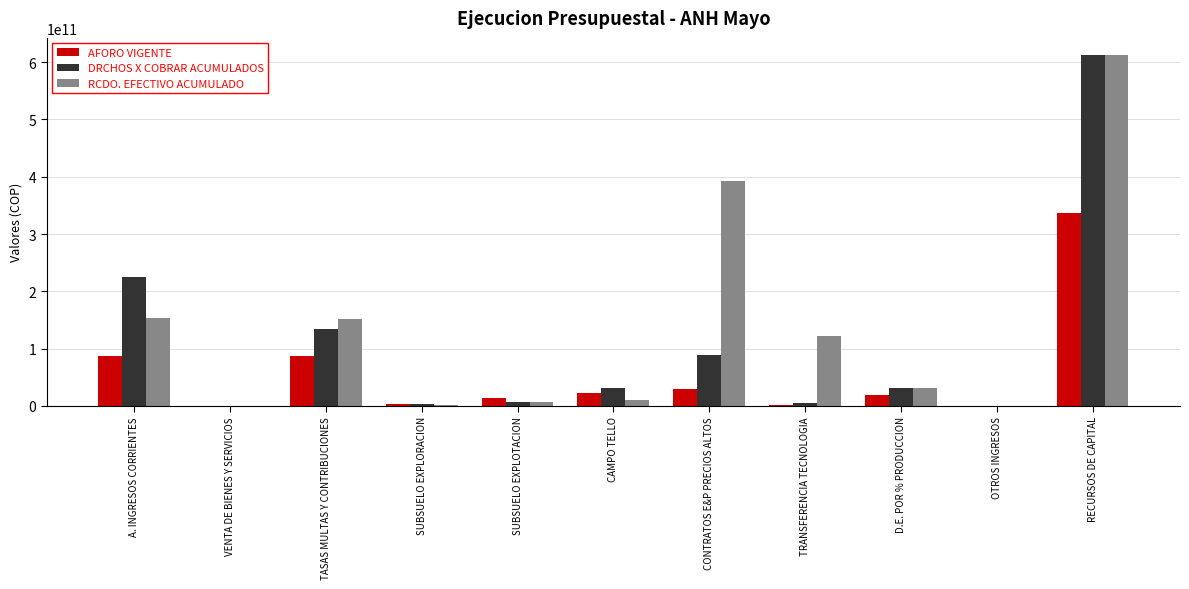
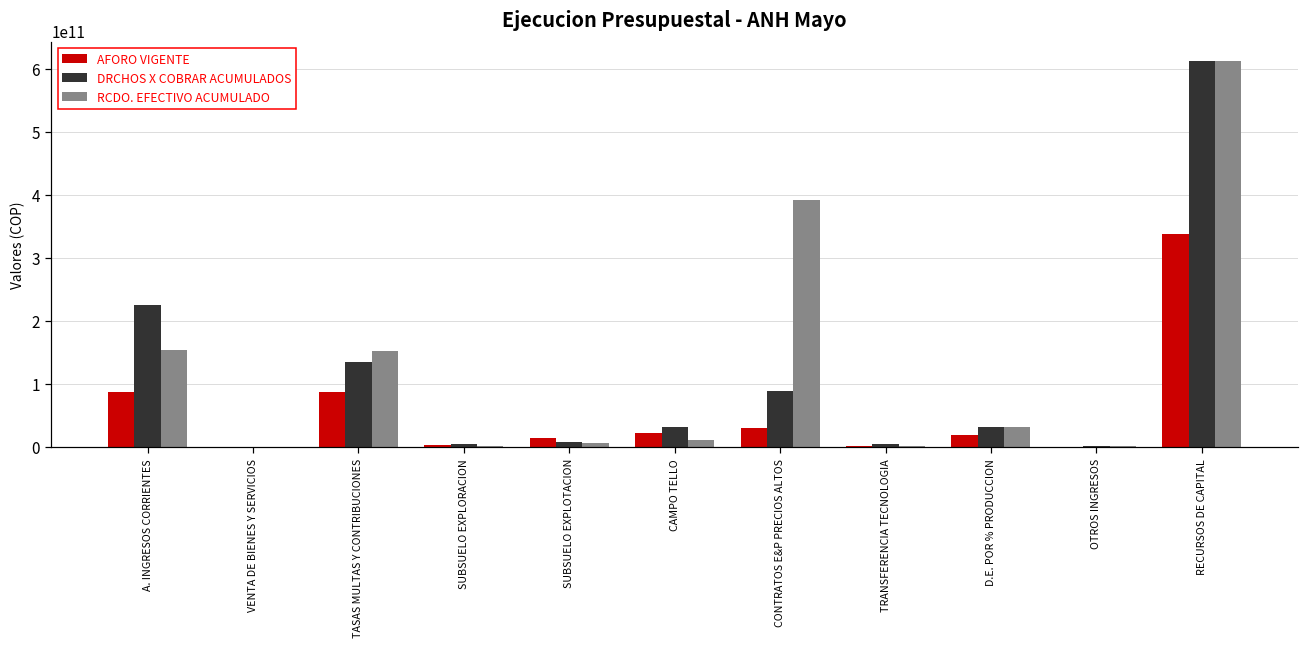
  {
    "AFORO VIGENTE": {
      "A. INGRESOS CORRIENTES": 90000000000,
      "VENTA DE BIENES Y SERVICIOS": 0,
      "TASAS MULTAS Y CONTRIBUCIONES": 90000000000,
      "SUBSUELO EXPLOTACION": 10000000000,
      "CAMPO TELLO": 20000000000,
      "CONTRATOS E&P PRECIOS ALTOS": 30000000000,
      "D.E. POR % PRODUCCION": 20000000000,
      "OTROS INGRESOS": 0,
      "RECURSOS DE CAPITAL": 340000000000
    },
    "DRCHOS X COBRAR ACUMULADOS": {
      "A. INGRESOS CORRIENTES": 220000000000,
      "TASAS MULTAS Y CONTRIBUCIONES": 130000000000,
      "SUBSUELO EXPLOTACION": 10000000000,
      "CAMPO TELLO": 30000000000,
      "CONTRATOS E&P PRECIOS ALTOS": 90000000000,
      "TRANSFERENCIA TECNOLOGIA": 0,
      "D.E. POR % PRODUCCION": 30000000000,
      "RECURSOS DE CAPITAL": 610000000000
    },
    "RCDO. EFECTIVO ACUMULADO": {
      "A. INGRESOS CORRIENTES": 150000000000,
      "TASAS MULTAS Y CONTRIBUCIONES": 150000000000,
      "SUBSUELO EXPLOTACION": 10000000000,
      "CAMPO TELLO": 10000000000,
      "CONTRATOS E&P PRECIOS ALTOS": 390000000000,
-     "TRANSFERENCIA TECNOLOGIA": 120000000000,
+     "TRANSFERENCIA TECNOLOGIA": 0,
      "D.E. POR % PRODUCCION": 30000000000,
      "RECURSOS DE CAPITAL": 610000000000
    }
  }
